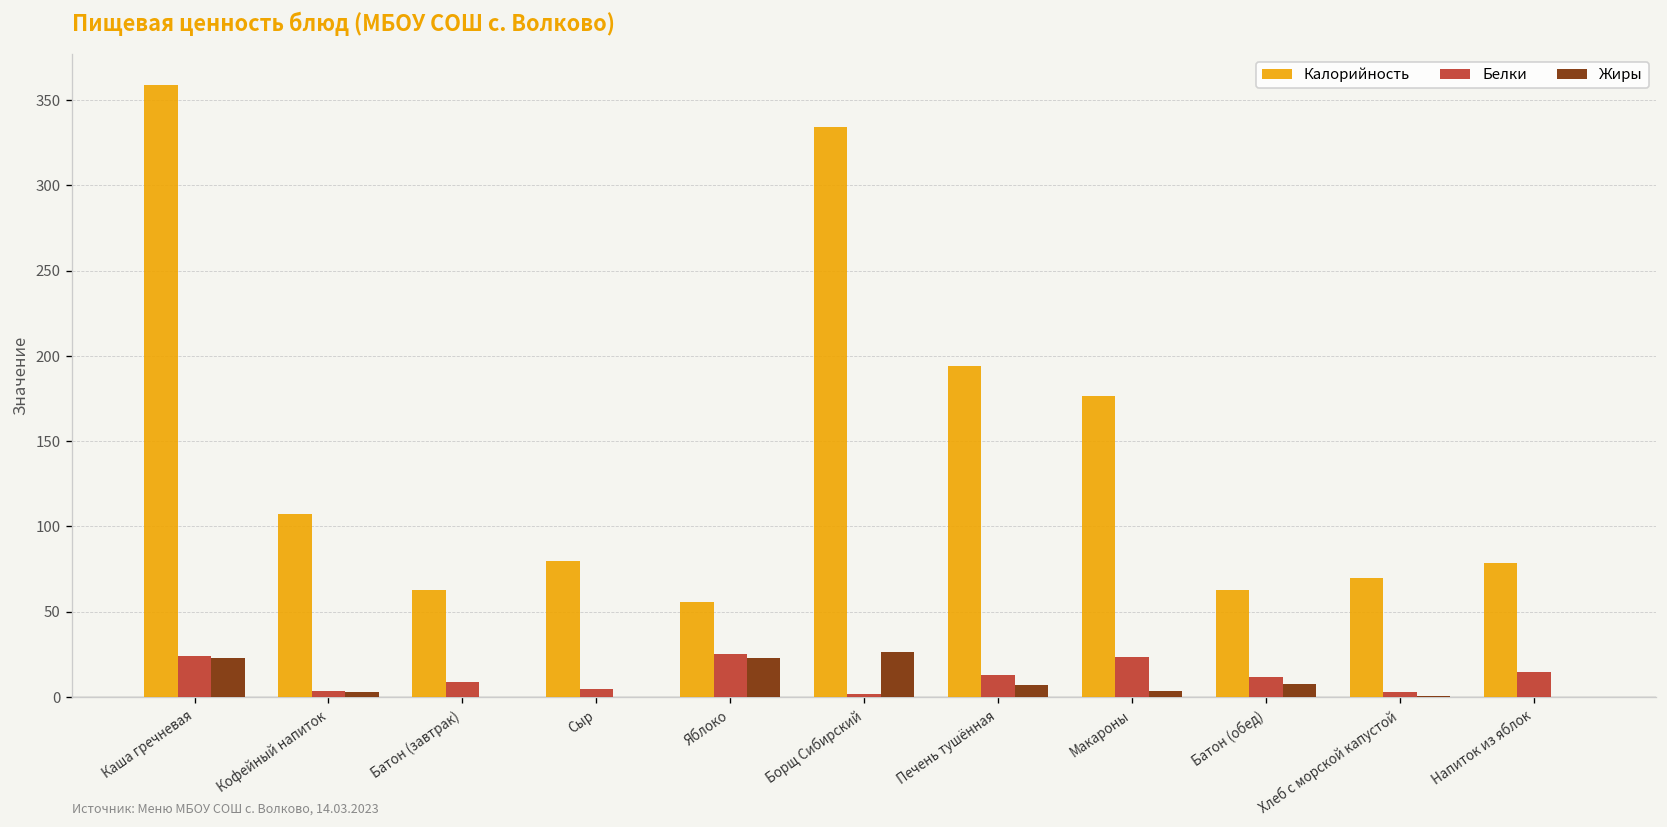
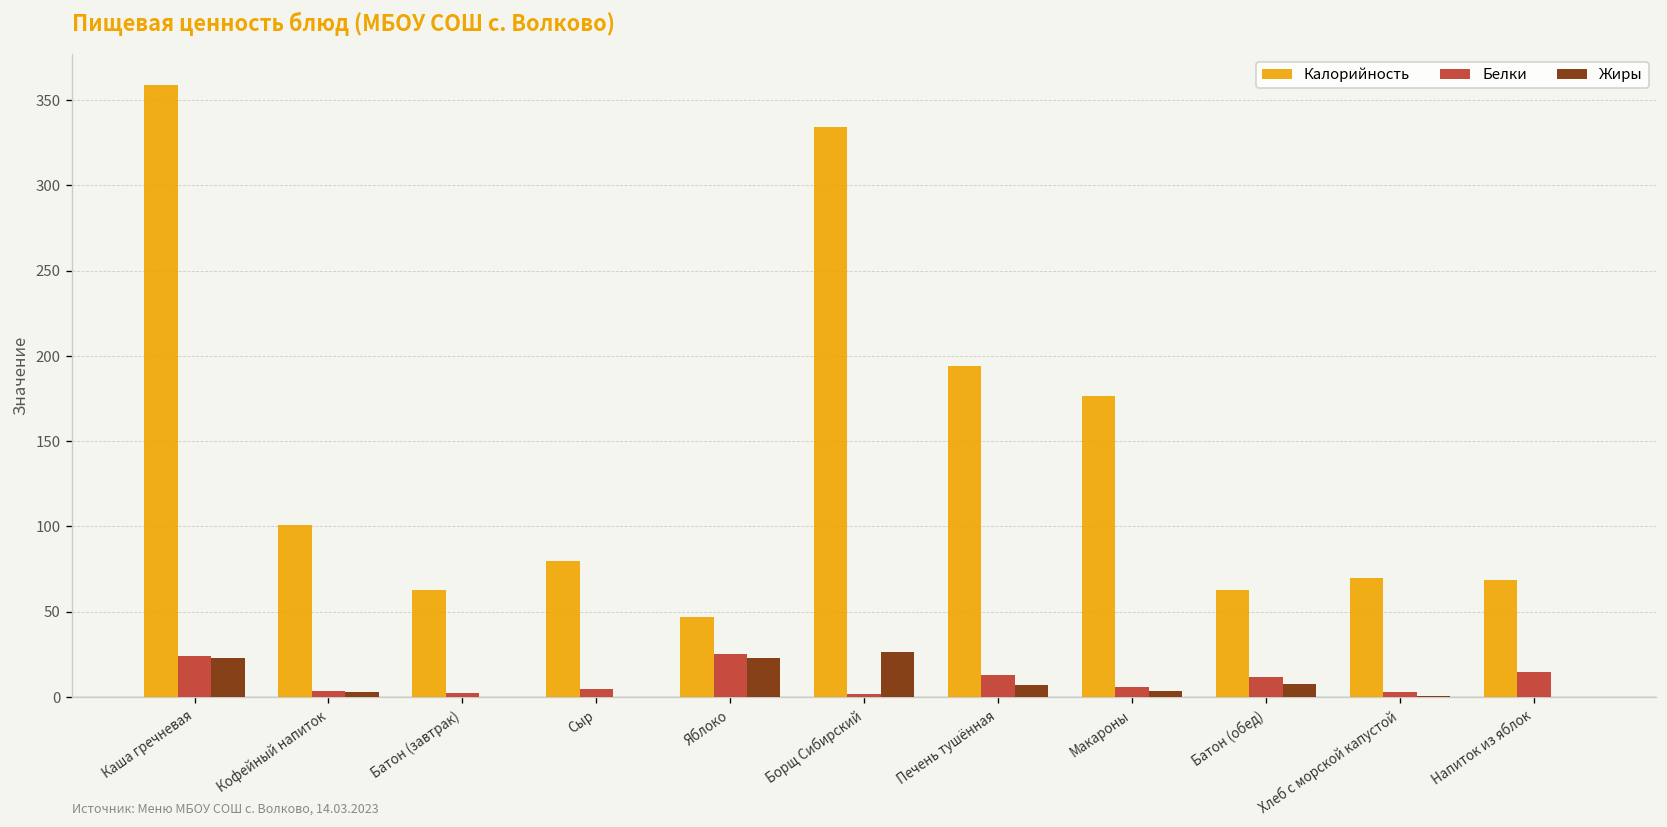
  {
    "Калорийность": {
      "Каша гречневая": 359,
-     "Кофейный напиток": 108,
+     "Кофейный напиток": 101,
      "Батон (завтрак)": 63,
      "Сыр": 80,
-     "Яблоко": 56,
+     "Яблоко": 47,
      "Борщ Сибирский": 334,
      "Печень тушённая": 194,
      "Макароны": 176,
      "Батон (обед)": 63,
      "Хлеб с морской капустой": 70,
-     "Напиток из яблок": 79
+     "Напиток из яблок": 69
    },
    "Белки": {
      "Каша гречневая": 24,
      "Кофейный напиток": 3,
-     "Батон (завтрак)": 9,
+     "Батон (завтрак)": 2,
      "Сыр": 5,
      "Яблоко": 25,
      "Борщ Сибирский": 2,
      "Печень тушённая": 13,
-     "Макароны": 24,
+     "Макароны": 6,
      "Батон (обед)": 11,
      "Хлеб с морской капустой": 3,
      "Напиток из яблок": 15
    },
    "Жиры": {
      "Каша гречневая": 23,
      "Кофейный напиток": 3,
      "Яблоко": 23,
      "Борщ Сибирский": 26,
      "Печень тушённая": 7,
      "Макароны": 3,
      "Батон (обед)": 8,
      "Напиток из яблок": 0
    }
  }
